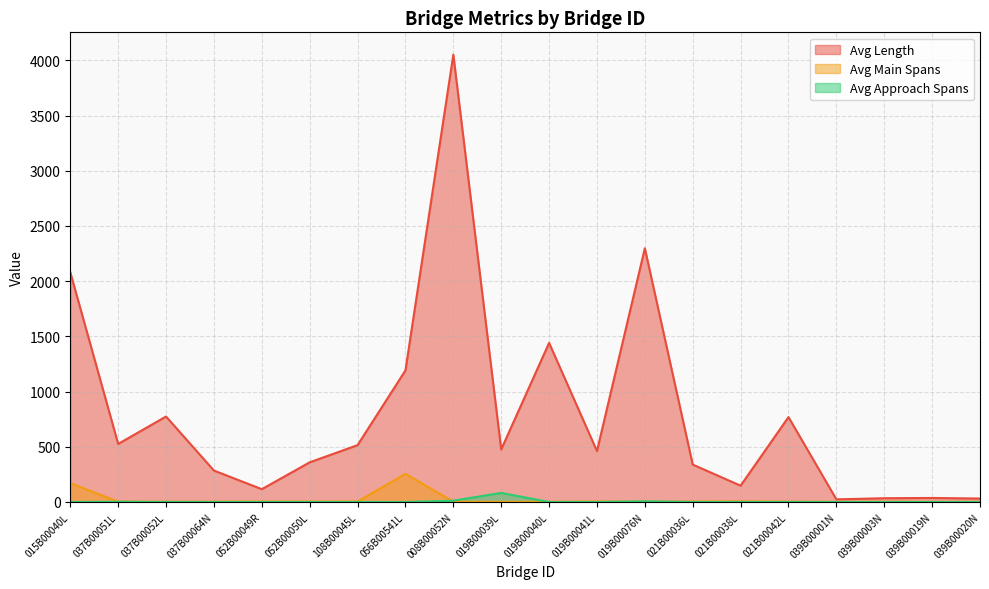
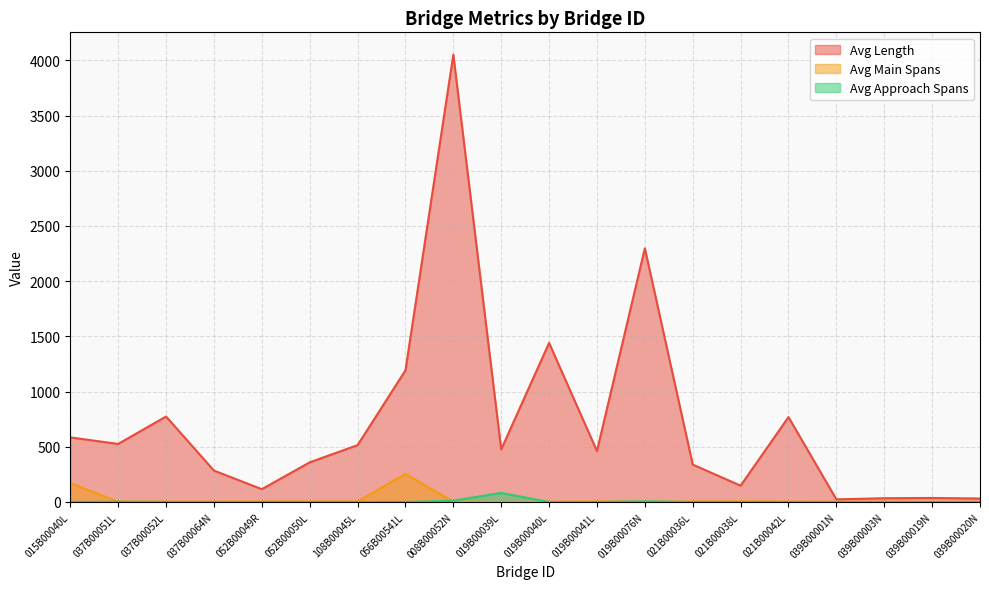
  {
    "Avg Length": {
-     "015B00040L": 2080,
+     "015B00040L": 590,
      "037B00051L": 530,
      "037B00052L": 770,
      "037B00064N": 280,
      "052B00049R": 120,
      "052B00050L": 360,
      "108B00045L": 520,
      "056B00541L": 1190,
      "008B00052N": 4050,
      "019B00039L": 480,
      "019B00040L": 1440,
      "019B00041L": 460,
      "019B00076N": 2300,
      "021B00036L": 340,
      "021B00038L": 150,
      "021B00042L": 770,
      "039B00003N": 30,
      "039B00019N": 40,
      "039B00020N": 30
    },
    "Avg Main Spans": {
      "015B00040L": 170,
      "056B00541L": 250,
      "019B00039L": 0
    },
    "Avg Approach Spans": {
      "015B00040L": 0,
      "056B00541L": 0,
      "019B00039L": 80
    }
  }
